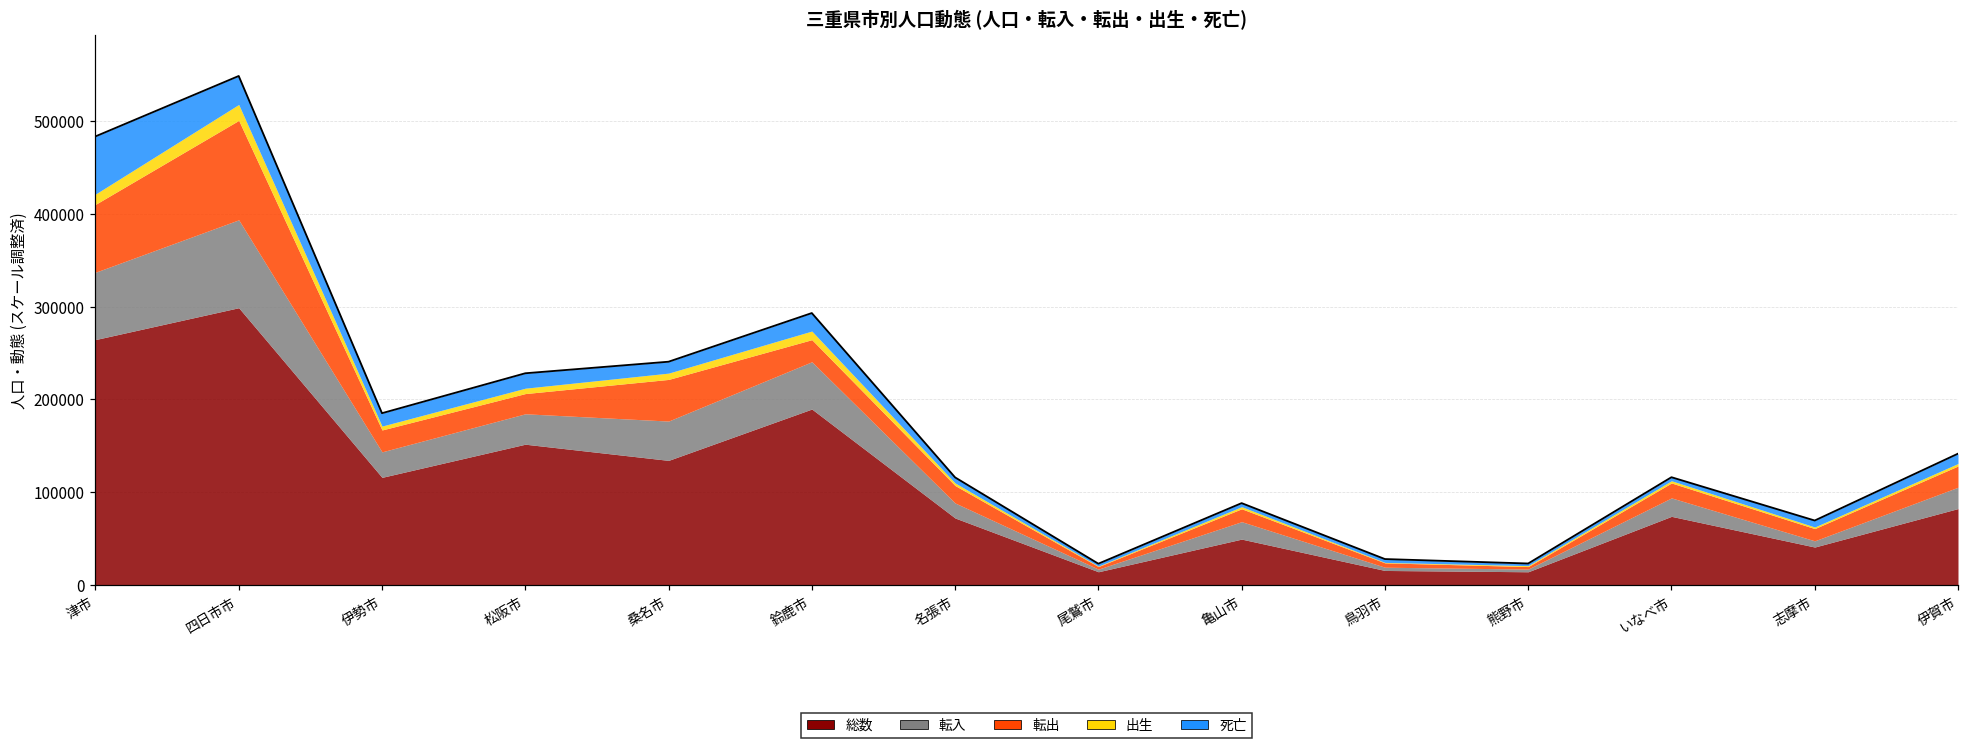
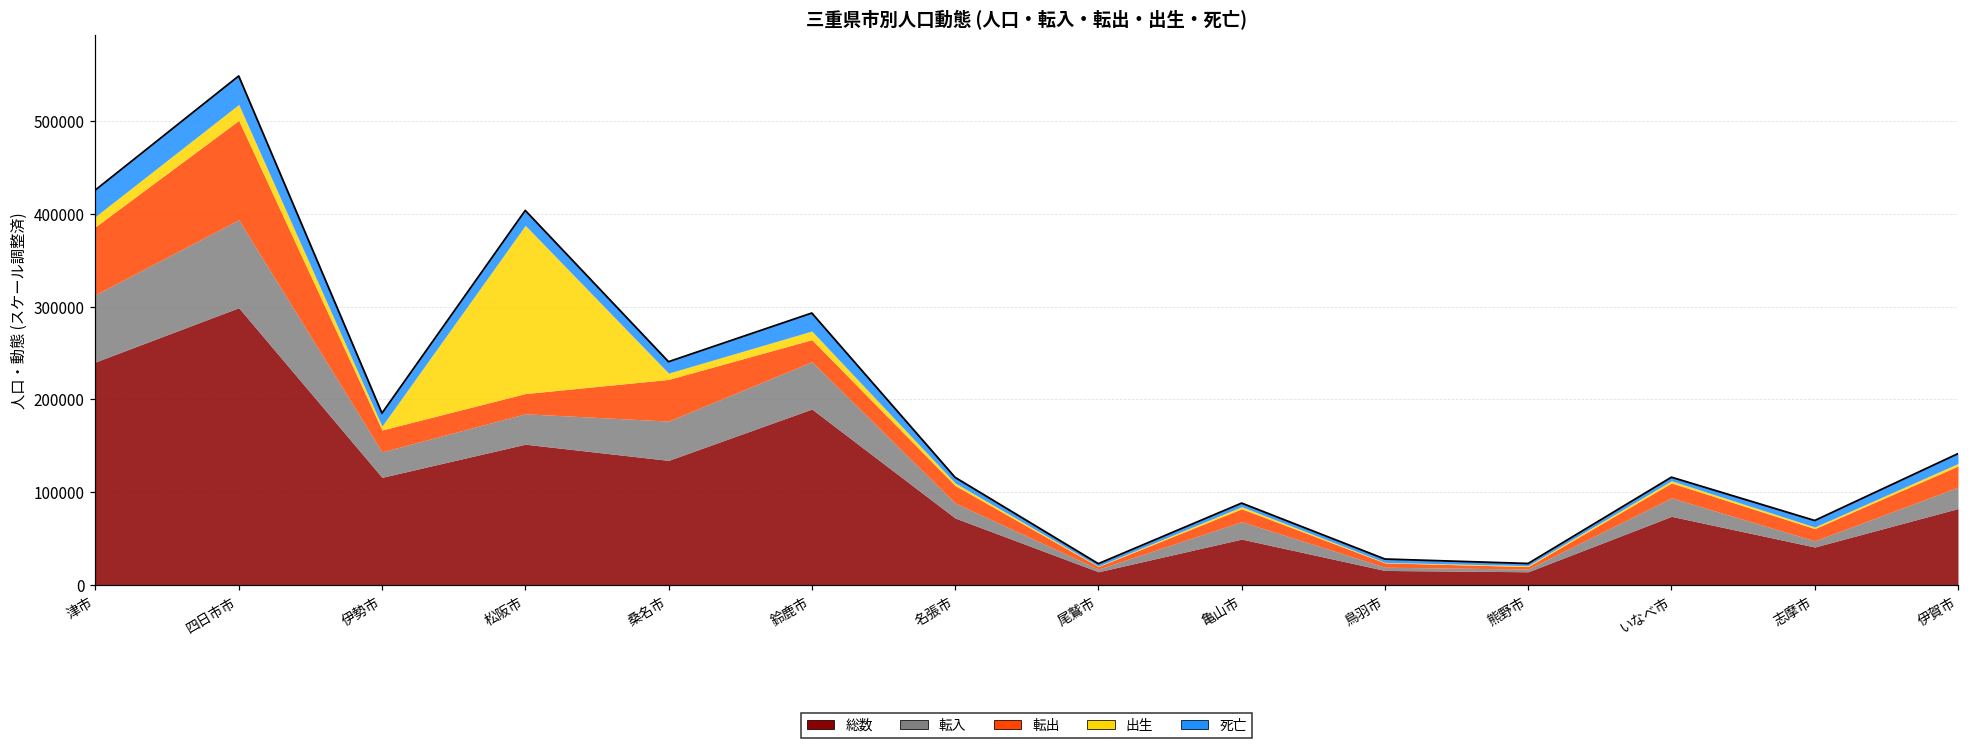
  {
    "総数": {
-     "津市": 260000,
+     "津市": 240000,
      "四日市市": 300000,
      "伊勢市": 120000,
      "松阪市": 150000,
      "桑名市": 130000,
      "鈴鹿市": 190000,
      "名張市": 70000,
      "亀山市": 50000,
      "鳥羽市": 20000,
      "いなべ市": 70000,
      "志摩市": 40000,
      "伊賀市": 80000
    },
    "転入": {
      "津市": 70000,
      "四日市市": 90000,
      "伊勢市": 30000,
      "松阪市": 30000,
      "桑名市": 40000,
      "鈴鹿市": 50000,
      "名張市": 20000,
      "亀山市": 20000,
      "鳥羽市": 0,
      "いなべ市": 20000,
      "志摩市": 10000,
      "伊賀市": 20000
    },
    "転出": {
      "津市": 70000,
      "四日市市": 110000,
      "伊勢市": 20000,
      "松阪市": 20000,
      "桑名市": 40000,
      "鈴鹿市": 20000
    },
    "出生": {
      "津市": 10000,
      "四日市市": 20000,
      "伊勢市": 0,
-     "松阪市": 10000,
+     "松阪市": 180000,
      "桑名市": 10000,
      "鈴鹿市": 10000
    },
    "死亡": {
-     "津市": 60000,
+     "津市": 30000,
      "四日市市": 30000,
      "伊勢市": 10000,
      "松阪市": 20000,
      "桑名市": 10000,
      "鈴鹿市": 20000,
      "名張市": 10000,
      "亀山市": 0,
      "鳥羽市": 0,
      "いなべ市": 0,
      "志摩市": 10000,
      "伊賀市": 10000
    }
  }
